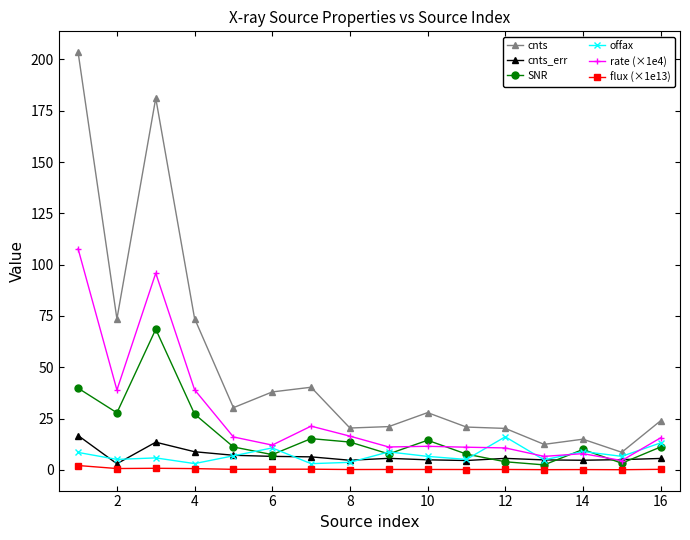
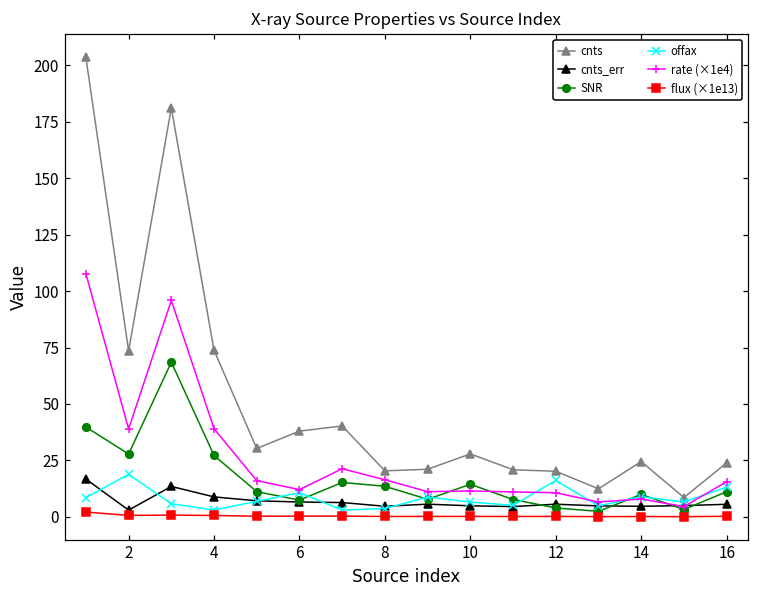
  {
    "cnts": {
      "2": 74,
      "4": 74,
      "6": 38,
      "8": 20,
      "10": 28,
      "12": 20,
-     "14": 15,
+     "14": 24,
      "16": 24
    },
    "cnts_err": {
      "2": 3,
      "4": 9,
      "10": 5,
      "12": 6,
      "14": 5,
      "16": 6
    },
    "SNR": {
      "2": 28,
      "4": 27,
      "8": 14,
      "10": 14,
      "12": 4,
      "16": 11
    },
    "offax": {
-     "2": 5,
+     "2": 19,
      "4": 3,
      "6": 11,
      "10": 7,
      "12": 16,
      "16": 13
    },
    "rate (×1e4)": {
      "2": 39,
      "4": 39,
      "6": 12,
      "8": 16,
      "10": 11,
      "12": 11,
      "16": 16
    },
    "flux (×1e13)": {
      "2": 1,
      "4": 1,
      "6": 0,
      "8": 0,
      "10": 0,
      "12": 0,
      "14": 0,
      "16": 0
    }
  }
